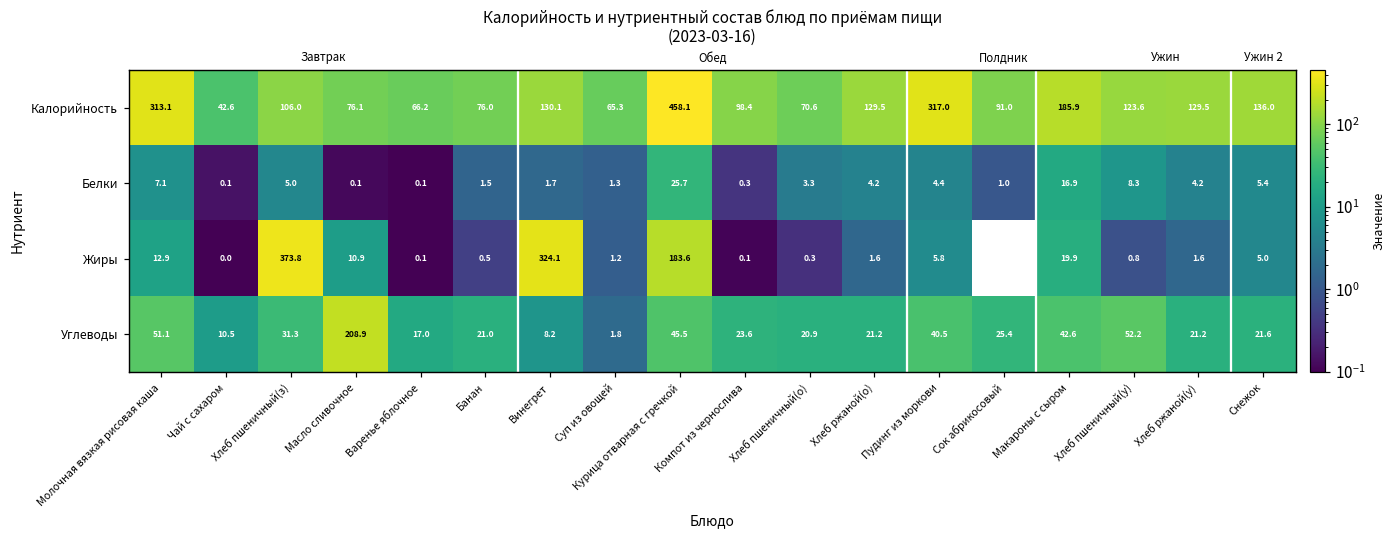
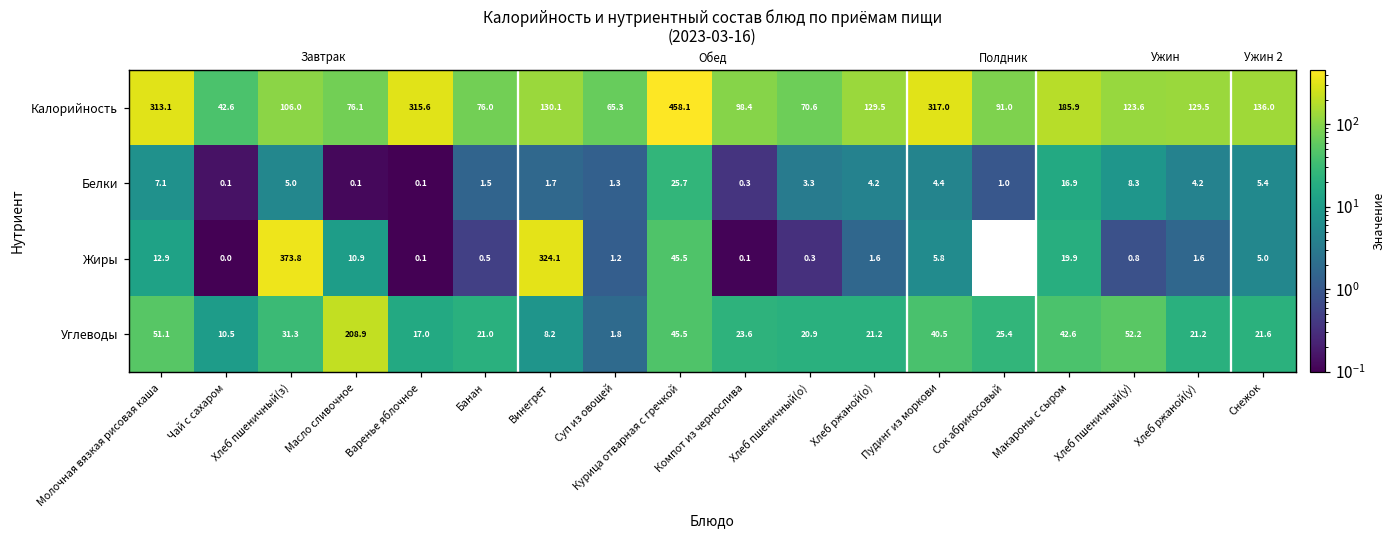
  {
    "Калорийность": {
      "Молочная вязкая рисовая каша": 313.1,
      "Чай с сахаром": 42.6,
      "Хлеб пшеничный(з)": 106.0,
      "Масло сливочное": 76.1,
-     "Варенье яблочное": 66.2,
+     "Варенье яблочное": 315.6,
      "Банан": 76.0,
      "Винегрет": 130.1,
      "Суп из овощей": 65.3,
      "Курица отварная с гречкой": 458.1,
      "Компот из чернослива": 98.4,
      "Хлеб пшеничный(о)": 70.6,
      "Хлеб ржаной(о)": 129.5,
      "Пудинг из моркови": 317.0,
      "Сок абрикосовый": 91.0,
      "Макароны с сыром": 185.9,
      "Хлеб пшеничный(у)": 123.6,
      "Хлеб ржаной(у)": 129.5,
      "Снежок": 136.0
    },
    "Белки": {
      "Молочная вязкая рисовая каша": 7.1,
      "Чай с сахаром": 0.1,
      "Хлеб пшеничный(з)": 5.0,
      "Масло сливочное": 0.1,
      "Варенье яблочное": 0.1,
      "Банан": 1.5,
      "Винегрет": 1.7,
      "Суп из овощей": 1.3,
      "Курица отварная с гречкой": 25.7,
      "Компот из чернослива": 0.3,
      "Хлеб пшеничный(о)": 3.3,
      "Хлеб ржаной(о)": 4.2,
      "Пудинг из моркови": 4.4,
      "Сок абрикосовый": 1.0,
      "Макароны с сыром": 16.9,
      "Хлеб пшеничный(у)": 8.3,
      "Хлеб ржаной(у)": 4.2,
      "Снежок": 5.4
    },
    "Жиры": {
      "Молочная вязкая рисовая каша": 12.9,
      "Чай с сахаром": 0.0,
      "Хлеб пшеничный(з)": 373.8,
      "Масло сливочное": 10.9,
      "Варенье яблочное": 0.1,
      "Банан": 0.5,
      "Винегрет": 324.1,
      "Суп из овощей": 1.2,
-     "Курица отварная с гречкой": 183.6,
+     "Курица отварная с гречкой": 45.5,
      "Компот из чернослива": 0.1,
      "Хлеб пшеничный(о)": 0.3,
      "Хлеб ржаной(о)": 1.6,
      "Пудинг из моркови": 5.8,
      "Макароны с сыром": 19.9,
      "Хлеб пшеничный(у)": 0.8,
      "Хлеб ржаной(у)": 1.6,
      "Снежок": 5.0
    },
    "Углеводы": {
      "Молочная вязкая рисовая каша": 51.1,
      "Чай с сахаром": 10.5,
      "Хлеб пшеничный(з)": 31.3,
      "Масло сливочное": 208.9,
      "Варенье яблочное": 17.0,
      "Банан": 21.0,
      "Винегрет": 8.2,
      "Суп из овощей": 1.8,
      "Курица отварная с гречкой": 45.5,
      "Компот из чернослива": 23.6,
      "Хлеб пшеничный(о)": 20.9,
      "Хлеб ржаной(о)": 21.2,
      "Пудинг из моркови": 40.5,
      "Сок абрикосовый": 25.4,
      "Макароны с сыром": 42.6,
      "Хлеб пшеничный(у)": 52.2,
      "Хлеб ржаной(у)": 21.2,
      "Снежок": 21.6
    }
  }
